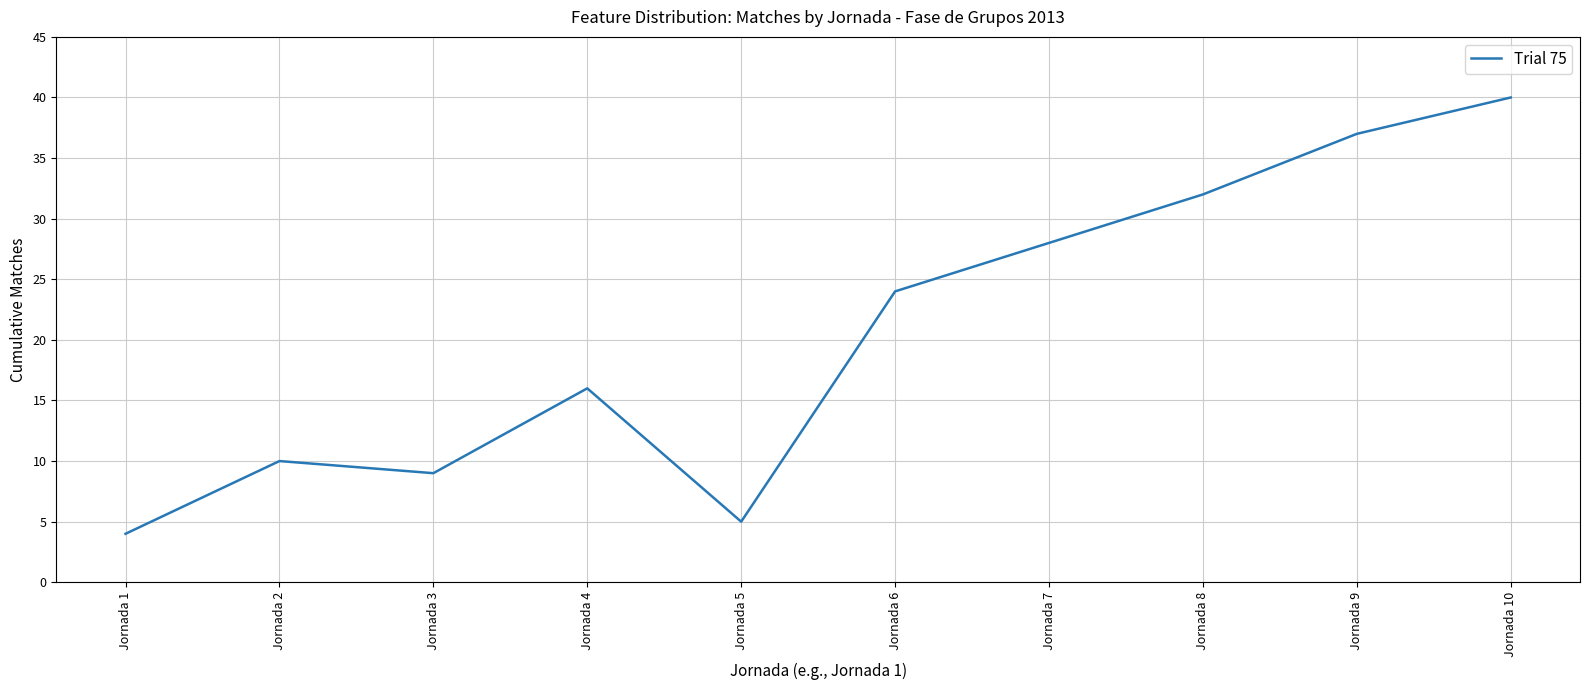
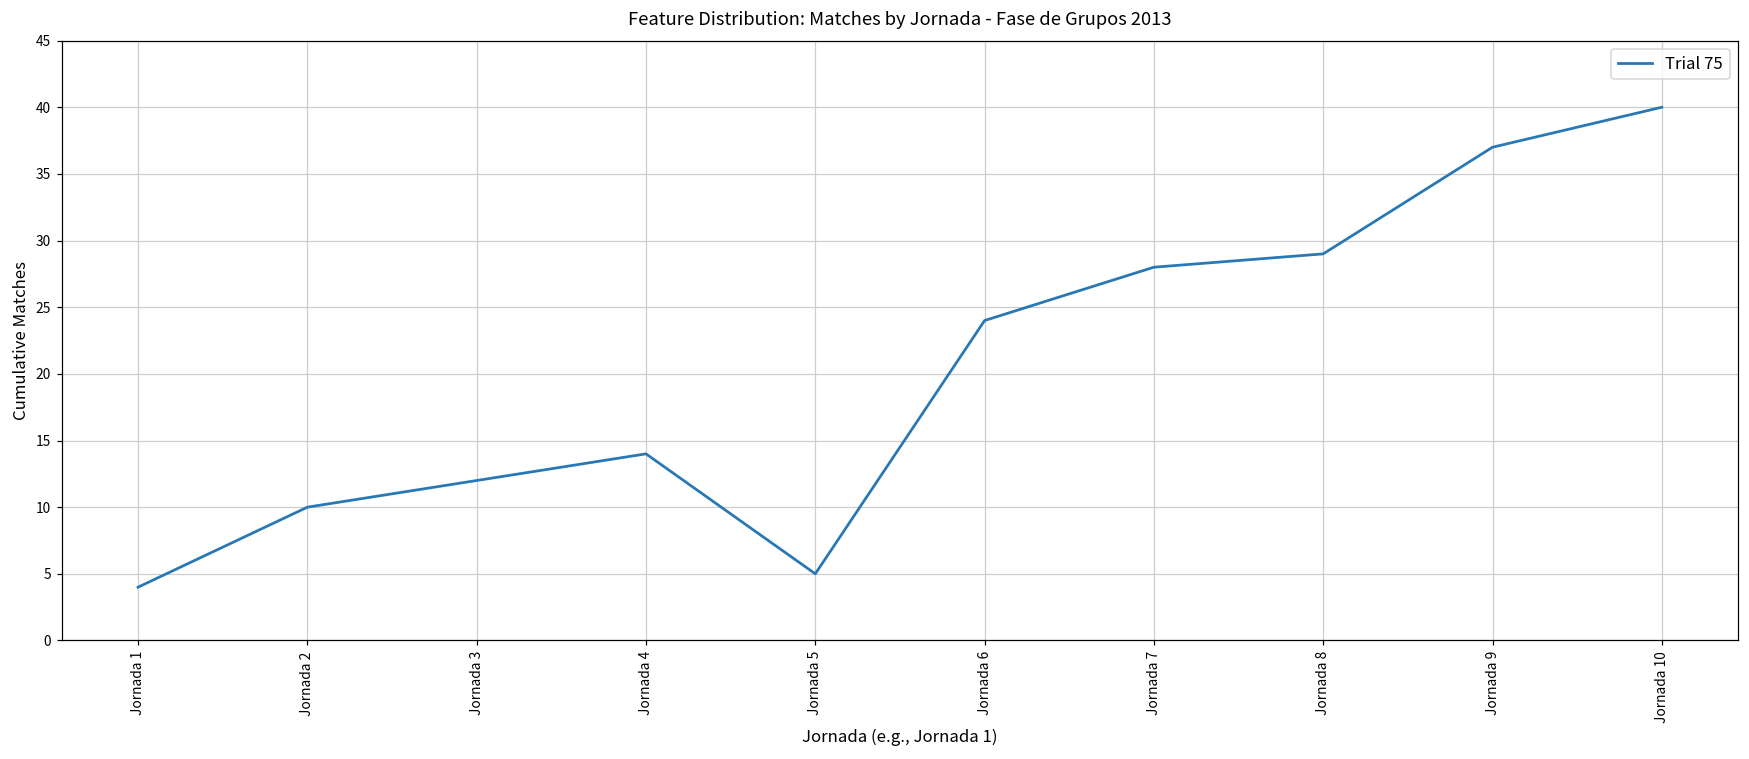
  {
    "Jornada 1": 4,
    "Jornada 2": 10,
-   "Jornada 3": 9,
-   "Jornada 4": 16,
+   "Jornada 3": 12,
+   "Jornada 4": 14,
    "Jornada 5": 5,
    "Jornada 6": 24,
    "Jornada 7": 28,
-   "Jornada 8": 32,
+   "Jornada 8": 29,
    "Jornada 9": 37,
    "Jornada 10": 40
  }
